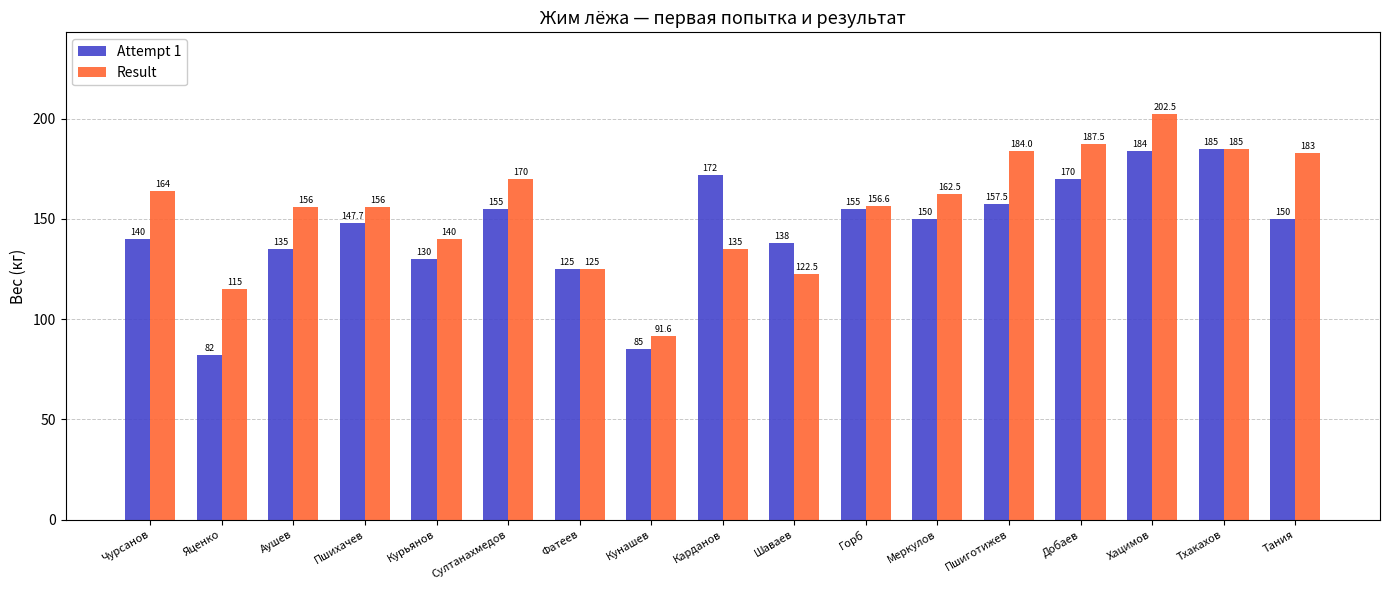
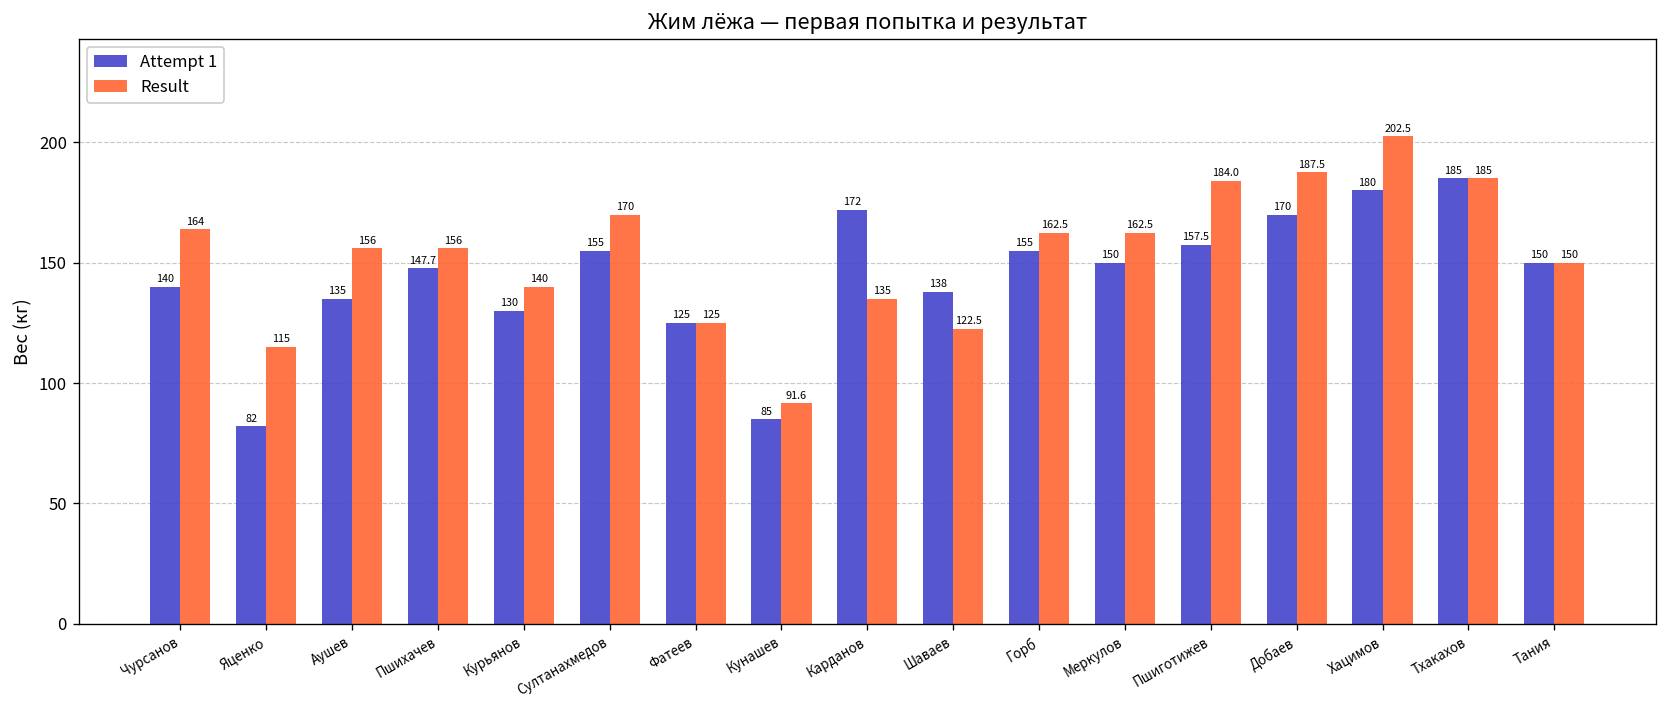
  {
    "Attempt 1": {
      "Чурсанов": 140,
      "Яценко": 82,
      "Аушев": 135,
      "Пшихачев": 147.7,
      "Курьянов": 130,
      "Султанахмедов": 155,
      "Фатеев": 125,
      "Кунашев": 85,
      "Карданов": 172,
      "Шаваев": 138,
      "Горб": 155,
      "Меркулов": 150,
      "Пшиготижев": 157.5,
      "Добаев": 170,
-     "Хацимов": 184,
+     "Хацимов": 180,
      "Тхакахов": 185,
      "Тания": 150
    },
    "Result": {
      "Чурсанов": 164,
      "Яценко": 115,
      "Аушев": 156,
      "Пшихачев": 156,
      "Курьянов": 140,
      "Султанахмедов": 170,
      "Фатеев": 125,
      "Кунашев": 91.6,
      "Карданов": 135,
      "Шаваев": 122.5,
-     "Горб": 156.6,
+     "Горб": 162.5,
      "Меркулов": 162.5,
      "Пшиготижев": 184.0,
      "Добаев": 187.5,
      "Хацимов": 202.5,
      "Тхакахов": 185,
-     "Тания": 183
+     "Тания": 150
    }
  }
